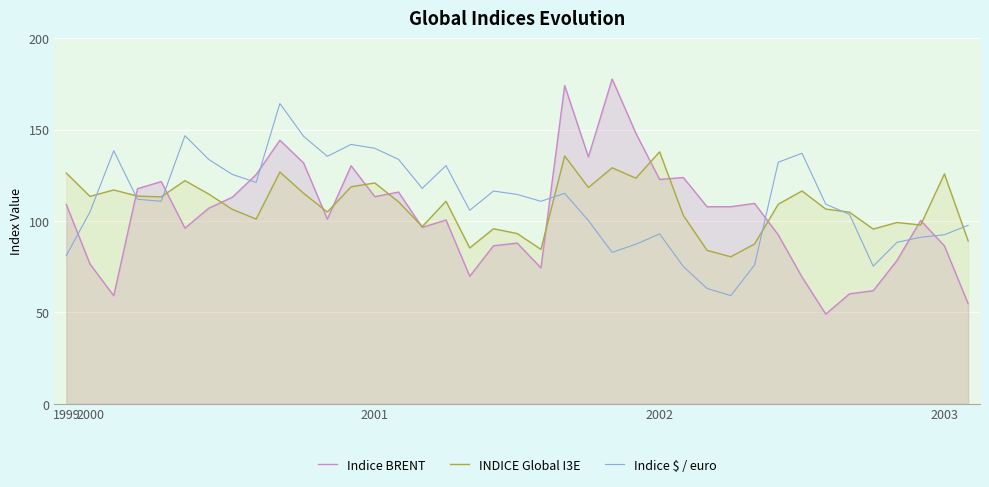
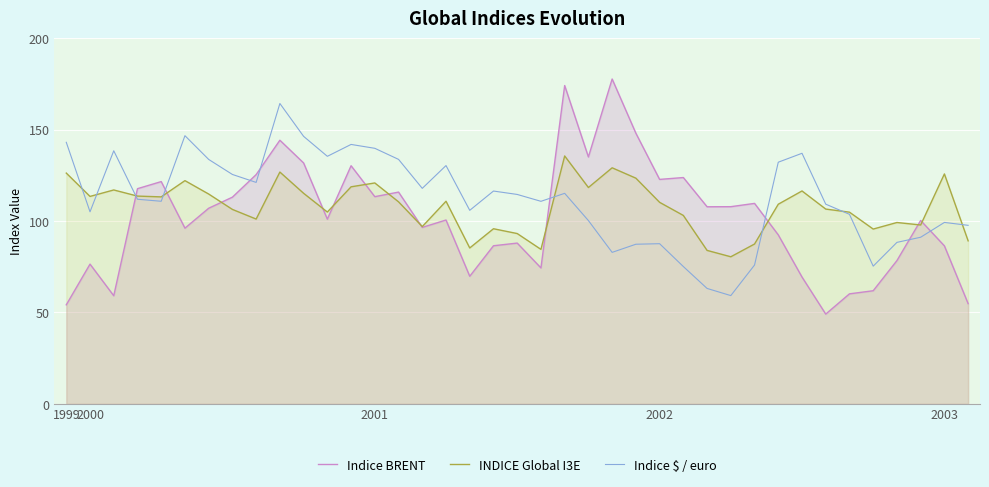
  {
    "Indice BRENT": {
-     "1999": 109,
+     "1999": 54,
      "2000": 76,
      "2001": 113,
      "2002": 123,
      "2003": 86
    },
    "INDICE Global I3E": {
      "1999": 126,
      "2000": 113,
      "2001": 121,
-     "2002": 138,
+     "2002": 110,
      "2003": 126
    },
    "Indice $ / euro": {
-     "1999": 81,
+     "1999": 143,
      "2000": 105,
      "2001": 140,
-     "2002": 93,
-     "2003": 93
+     "2002": 88,
+     "2003": 99
    }
  }
